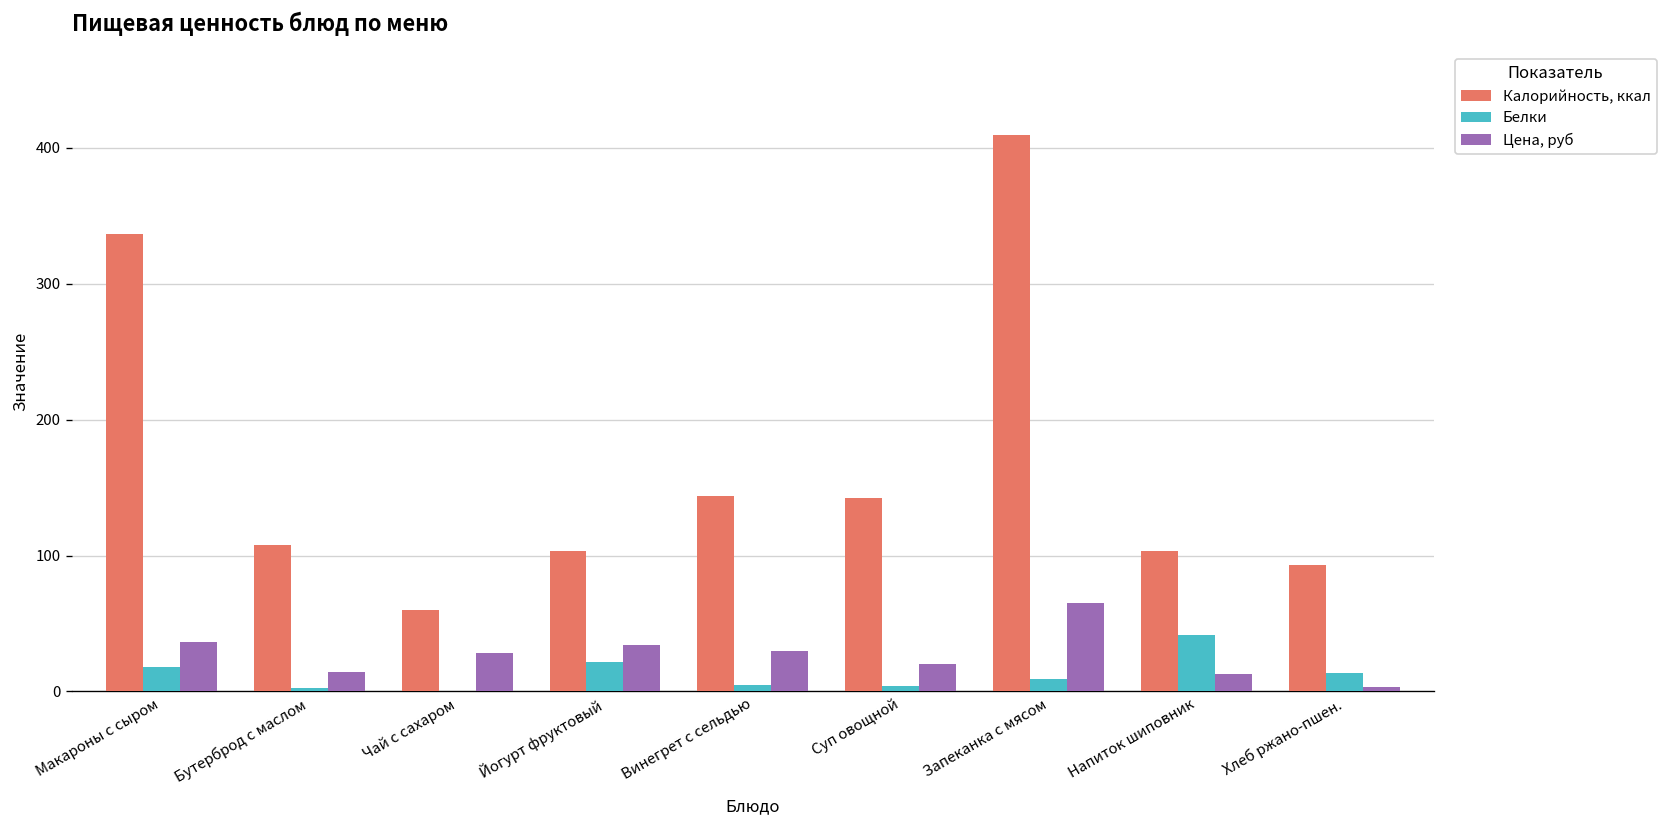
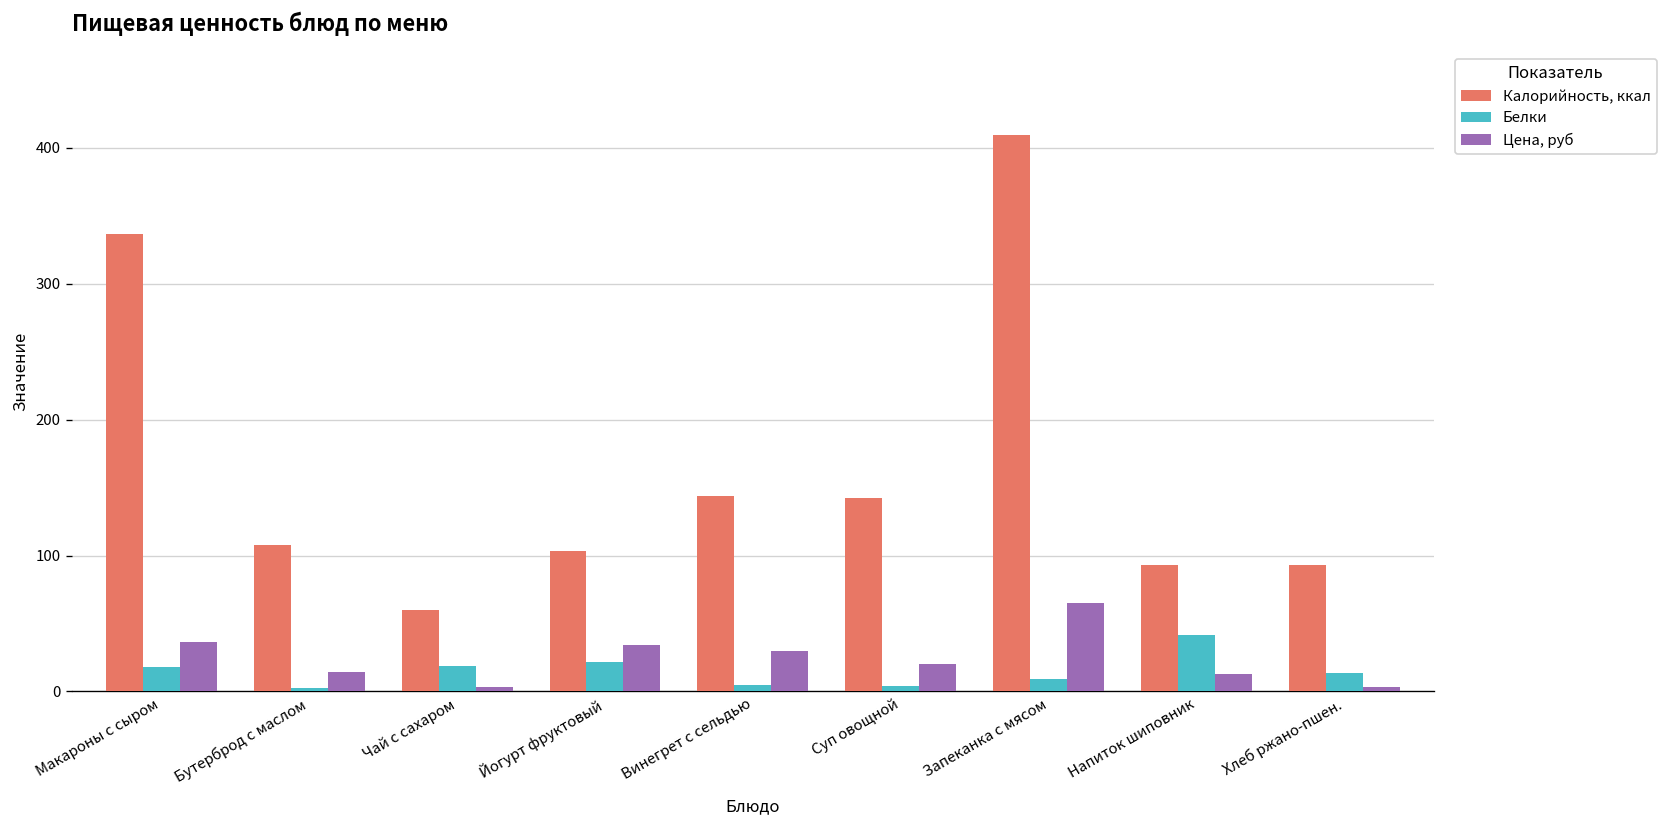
  {
    "Калорийность, ккал": {
      "Макароны с сыром": 337,
      "Бутерброд с маслом": 108,
      "Чай с сахаром": 60,
      "Йогурт фруктовый": 103,
      "Винегрет с сельдью": 144,
      "Суп овощной": 143,
      "Запеканка с мясом": 410,
-     "Напиток шиповник": 103,
+     "Напиток шиповник": 93,
      "Хлеб ржано-пшен.": 93
    },
    "Белки": {
      "Макароны с сыром": 18,
      "Бутерброд с маслом": 2,
-     "Чай с сахаром": 0,
+     "Чай с сахаром": 19,
      "Йогурт фруктовый": 22,
      "Винегрет с сельдью": 5,
      "Суп овощной": 4,
      "Запеканка с мясом": 9,
      "Напиток шиповник": 42,
      "Хлеб ржано-пшен.": 14
    },
    "Цена, руб": {
      "Макароны с сыром": 36,
      "Бутерброд с маслом": 14,
-     "Чай с сахаром": 29,
+     "Чай с сахаром": 3,
      "Йогурт фруктовый": 34,
      "Винегрет с сельдью": 30,
      "Суп овощной": 20,
      "Запеканка с мясом": 65,
      "Напиток шиповник": 13,
      "Хлеб ржано-пшен.": 3
    }
  }
